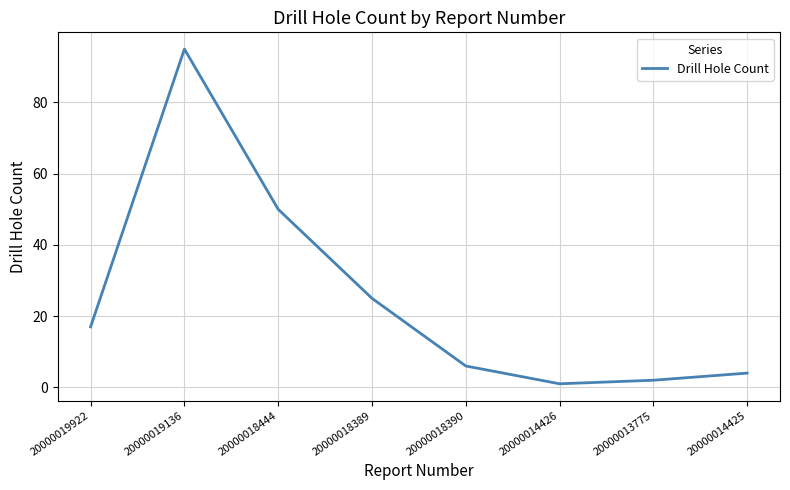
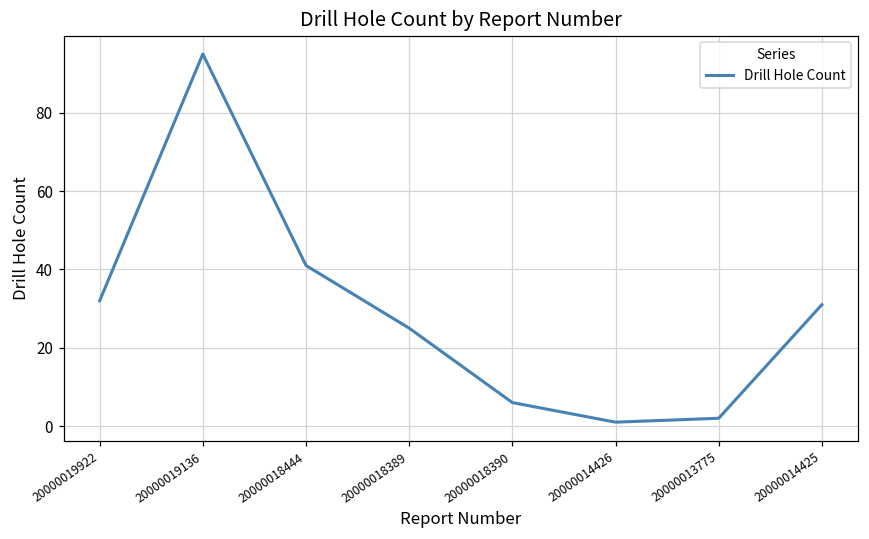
  {
-   "20000019922": 17,
+   "20000019922": 32,
    "20000019136": 95,
-   "20000018444": 50,
+   "20000018444": 41,
    "20000018389": 25,
    "20000018390": 6,
    "20000014426": 1,
    "20000013775": 2,
-   "20000014425": 4
+   "20000014425": 31
  }
